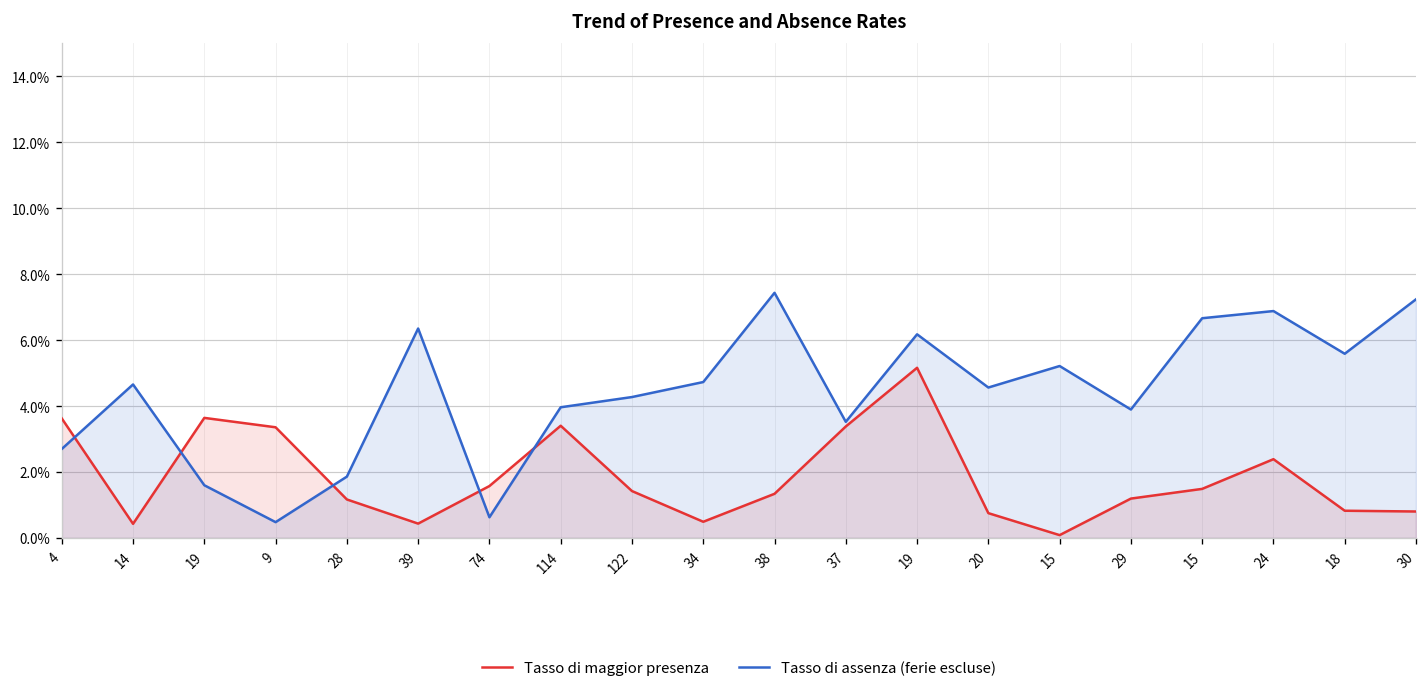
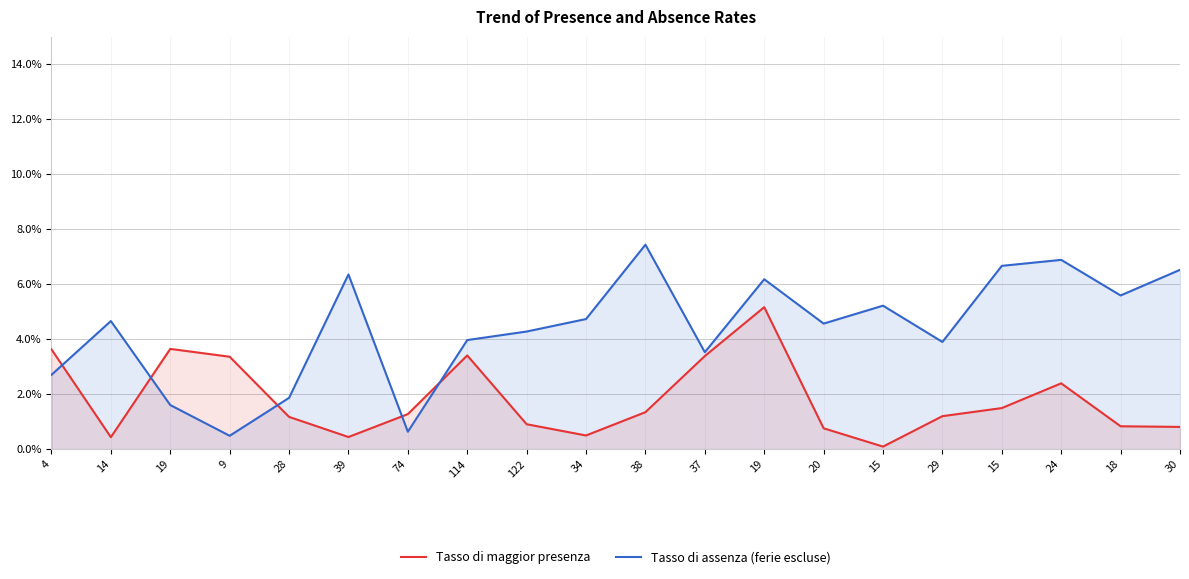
  {
    "Tasso di maggior presenza": {
      "4": "3.6%",
      "14": "0.4%",
      "9": "3.4%",
      "28": "1.2%",
      "39": "0.4%",
-     "74": "1.6%",
+     "74": "1.3%",
      "114": "3.4%",
-     "122": "1.4%",
+     "122": "0.9%",
      "34": "0.5%",
      "38": "1.3%",
      "37": "3.4%",
      "20": "0.8%",
      "29": "1.2%",
      "24": "2.4%",
      "18": "0.8%",
      "30": "0.8%"
    },
    "Tasso di assenza (ferie escluse)": {
      "4": "2.7%",
      "14": "4.7%",
      "9": "0.5%",
      "28": "1.9%",
      "39": "6.4%",
      "74": "0.6%",
      "114": "4.0%",
      "122": "4.3%",
      "34": "4.7%",
      "38": "7.4%",
      "37": "3.5%",
      "20": "4.6%",
      "29": "3.9%",
      "24": "6.9%",
      "18": "5.6%",
-     "30": "7.2%"
+     "30": "6.5%"
    }
  }
